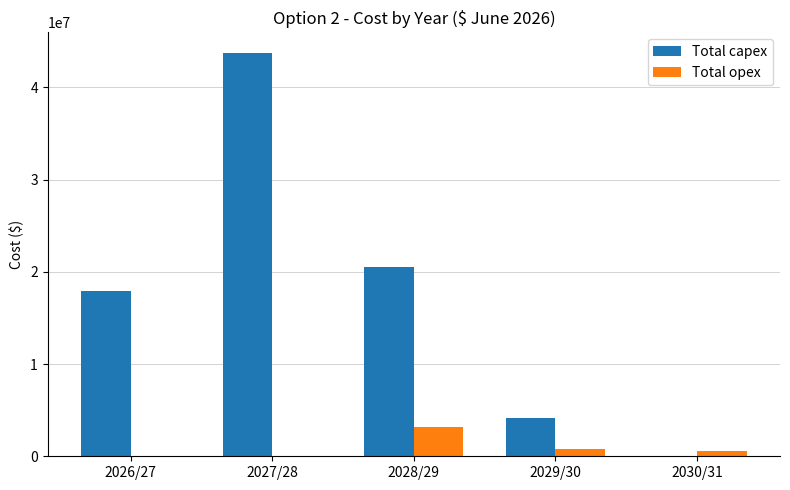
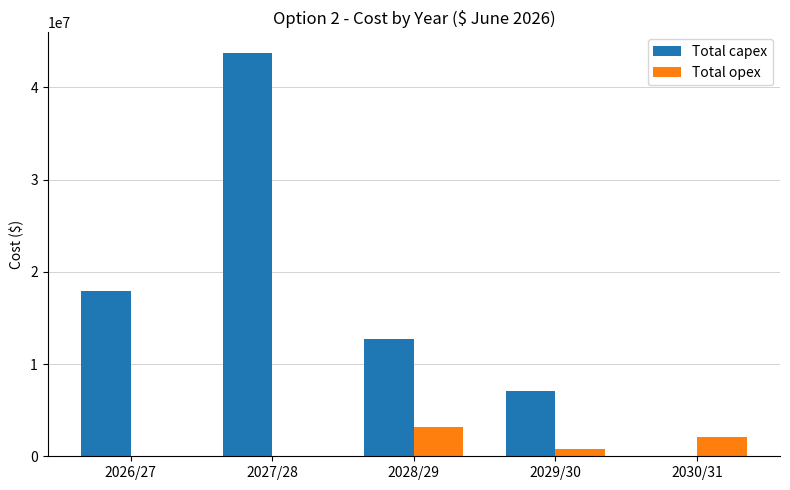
  {
    "Total capex": {
      "2026/27": 18000000,
      "2027/28": 44000000,
-     "2028/29": 21000000,
-     "2029/30": 4000000,
+     "2028/29": 13000000,
+     "2029/30": 7000000,
      "2030/31": 0
    },
    "Total opex": {
      "2026/27": 0,
      "2027/28": 0,
      "2028/29": 3000000,
      "2029/30": 1000000,
-     "2030/31": 1000000
+     "2030/31": 2000000
    }
  }
